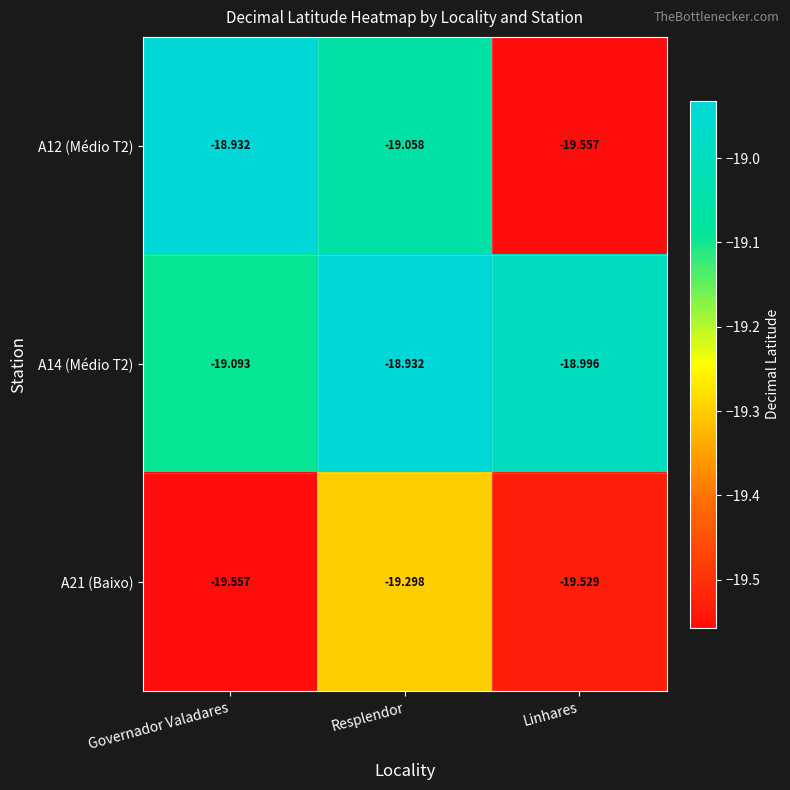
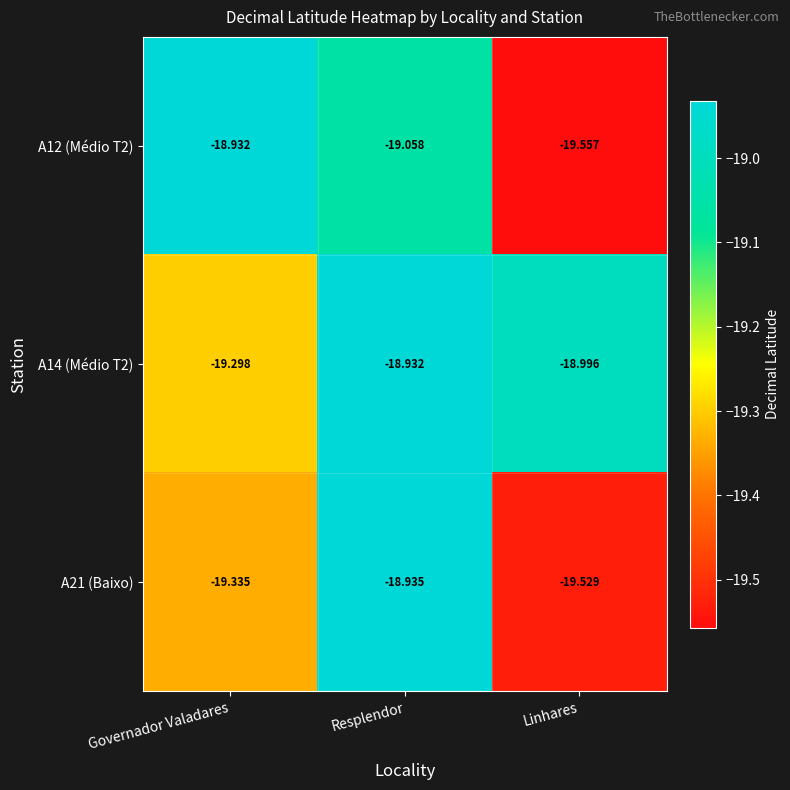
  {
    "A12 (Médio T2)": {
      "Governador Valadares": -18.932,
      "Resplendor": -19.058,
      "Linhares": -19.557
    },
    "A14 (Médio T2)": {
-     "Governador Valadares": -19.093,
+     "Governador Valadares": -19.298,
      "Resplendor": -18.932,
      "Linhares": -18.996
    },
    "A21 (Baixo)": {
-     "Governador Valadares": -19.557,
-     "Resplendor": -19.298,
+     "Governador Valadares": -19.335,
+     "Resplendor": -18.935,
      "Linhares": -19.529
    }
  }
